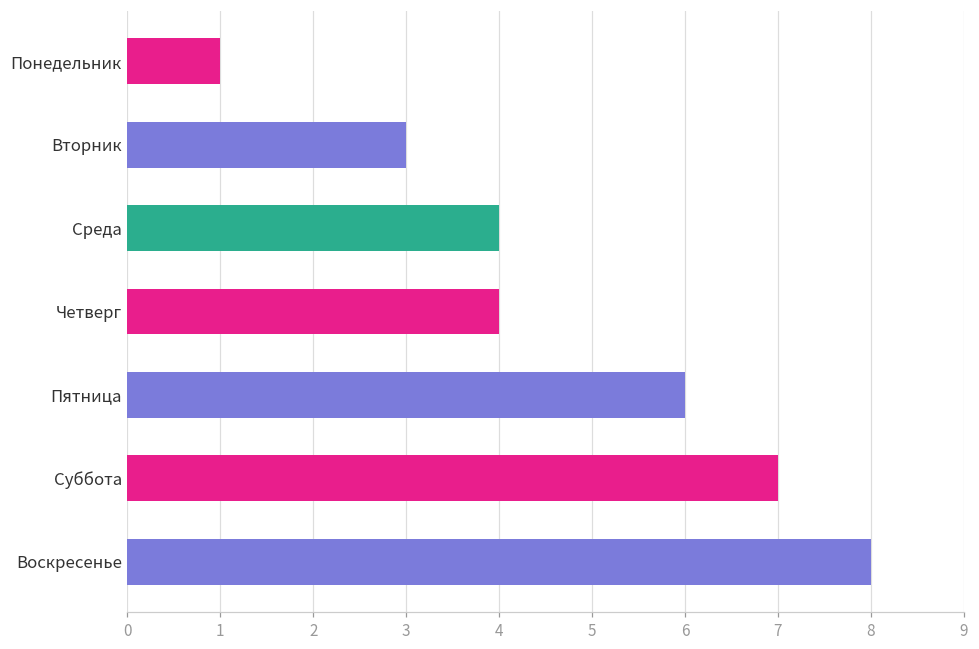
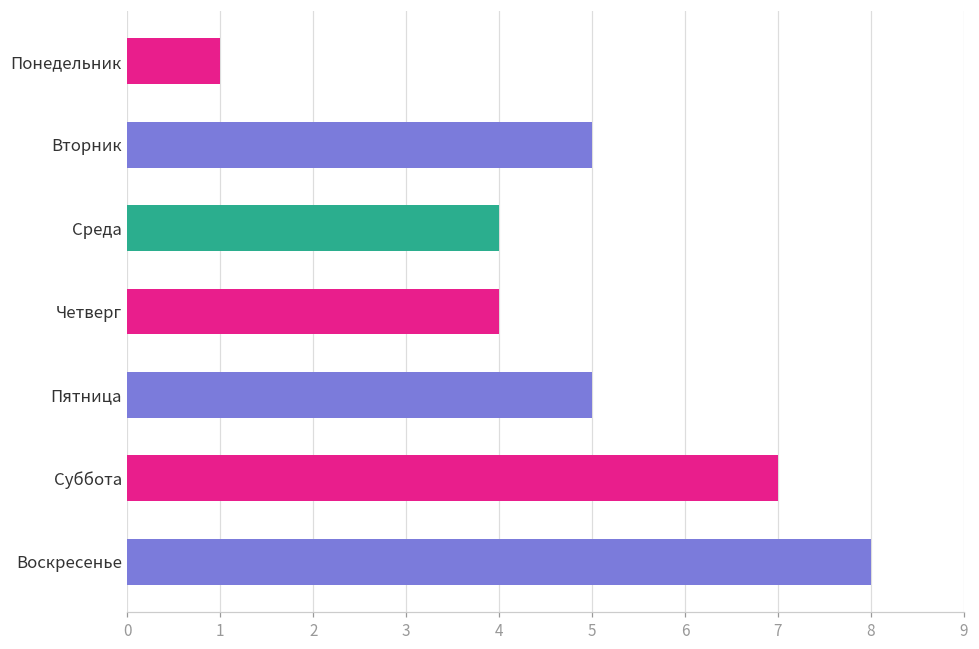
  {
    "Понедельник": 1,
-   "Вторник": 3,
+   "Вторник": 5,
    "Среда": 4,
    "Четверг": 4,
-   "Пятница": 6,
+   "Пятница": 5,
    "Суббота": 7,
    "Воскресенье": 8
  }
